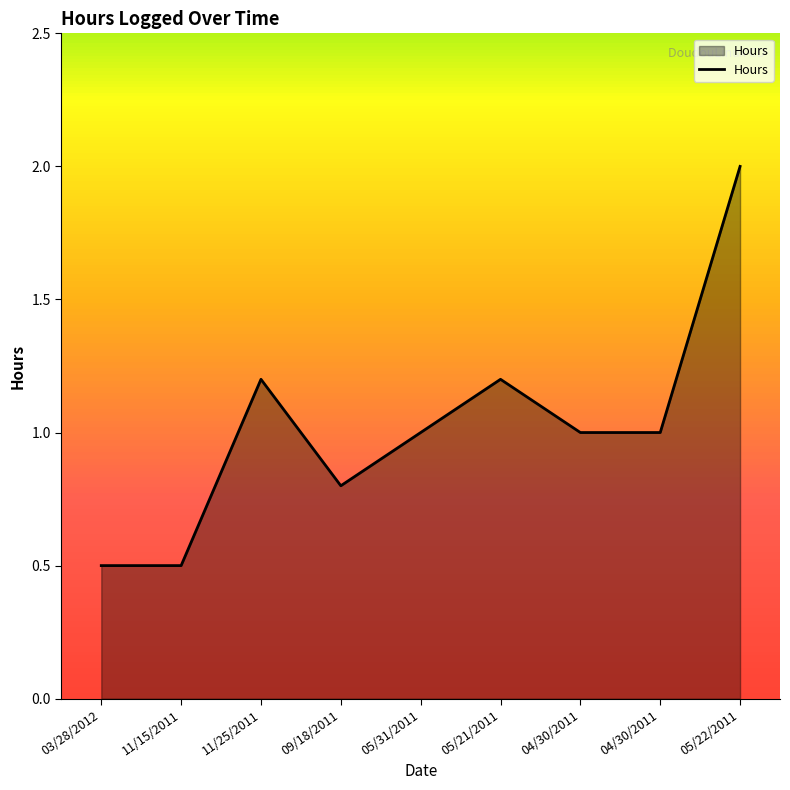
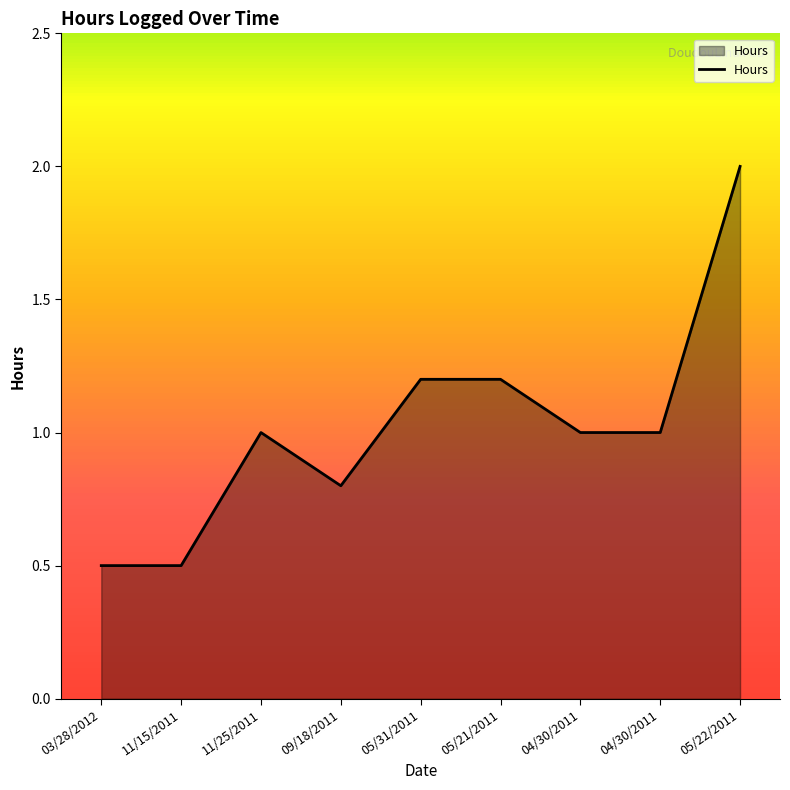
  {
    "03/28/2012": 0.5,
    "11/15/2011": 0.5,
-   "11/25/2011": 1.2,
+   "11/25/2011": 1.0,
    "09/18/2011": 0.8,
-   "05/31/2011": 1.0,
+   "05/31/2011": 1.2,
    "05/21/2011": 1.2,
    "05/22/2011": 2.0
  }
